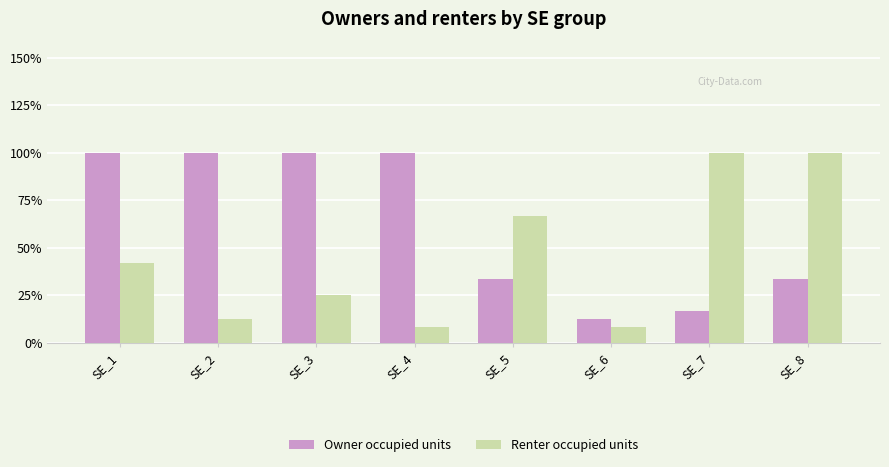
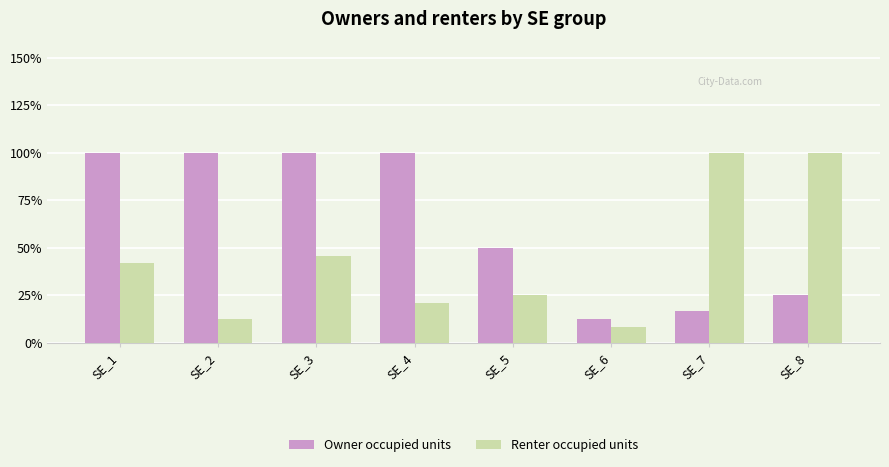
  {
    "Owner occupied units": {
      "SE_1": "100%",
      "SE_2": "100%",
      "SE_3": "100%",
      "SE_4": "100%",
-     "SE_5": "33%",
+     "SE_5": "50%",
      "SE_6": "13%",
      "SE_7": "17%",
-     "SE_8": "33%"
+     "SE_8": "25%"
    },
    "Renter occupied units": {
      "SE_1": "42%",
      "SE_2": "13%",
-     "SE_3": "25%",
-     "SE_4": "8%",
-     "SE_5": "67%",
+     "SE_3": "46%",
+     "SE_4": "21%",
+     "SE_5": "25%",
      "SE_6": "8%",
      "SE_7": "100%",
      "SE_8": "100%"
    }
  }
